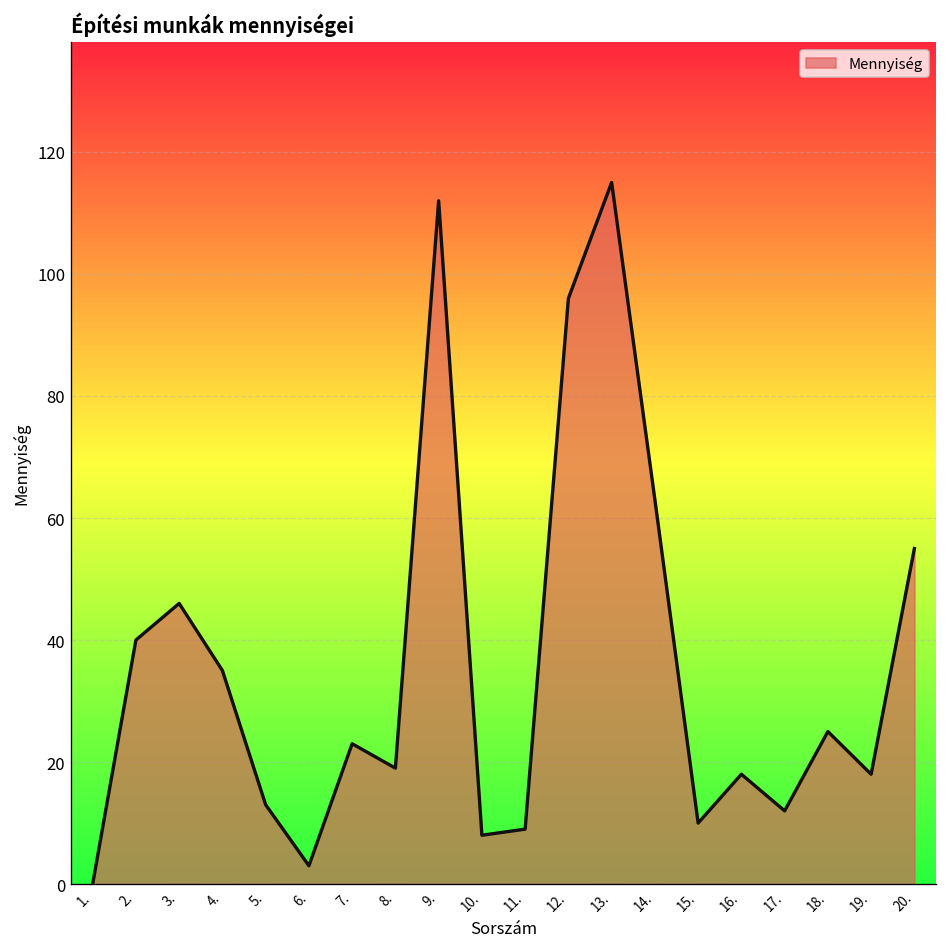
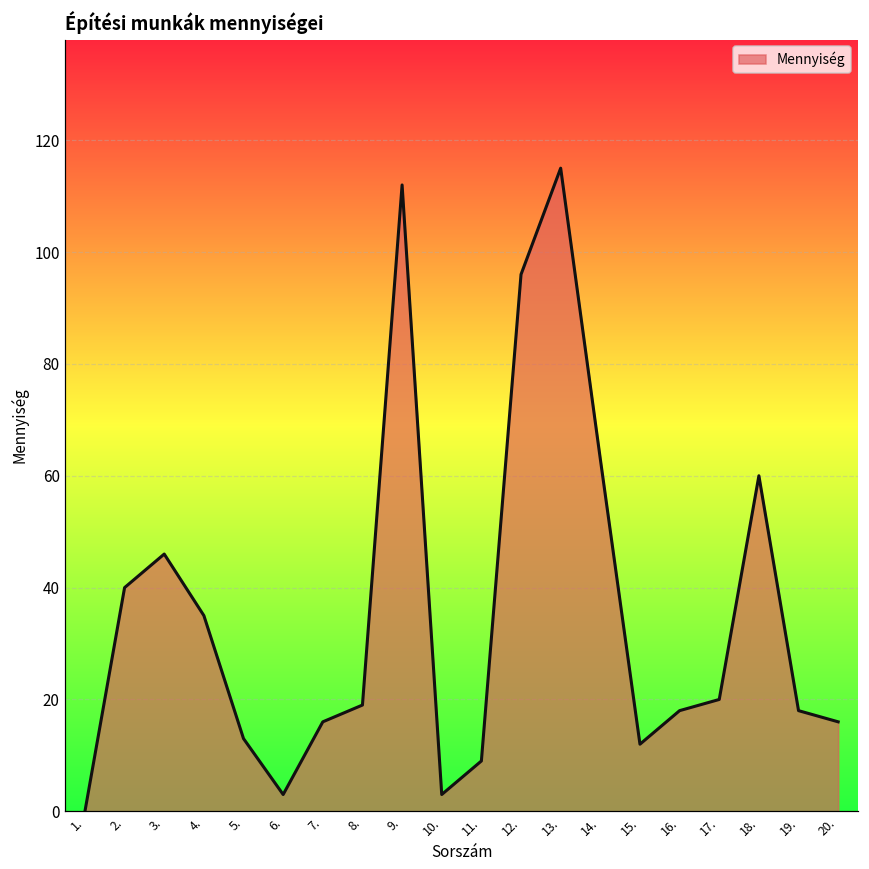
  {
    "1.": 0,
    "2.": 40,
    "3.": 46,
    "4.": 35,
    "5.": 13,
    "6.": 3,
-   "7.": 23,
+   "7.": 16,
    "8.": 19,
    "9.": 112,
-   "10.": 8,
+   "10.": 3,
    "11.": 9,
    "12.": 96,
    "13.": 115,
    "14.": 63,
-   "15.": 10,
+   "15.": 12,
    "16.": 18,
-   "17.": 12,
-   "18.": 25,
+   "17.": 20,
+   "18.": 60,
    "19.": 18,
-   "20.": 55
+   "20.": 16
  }
